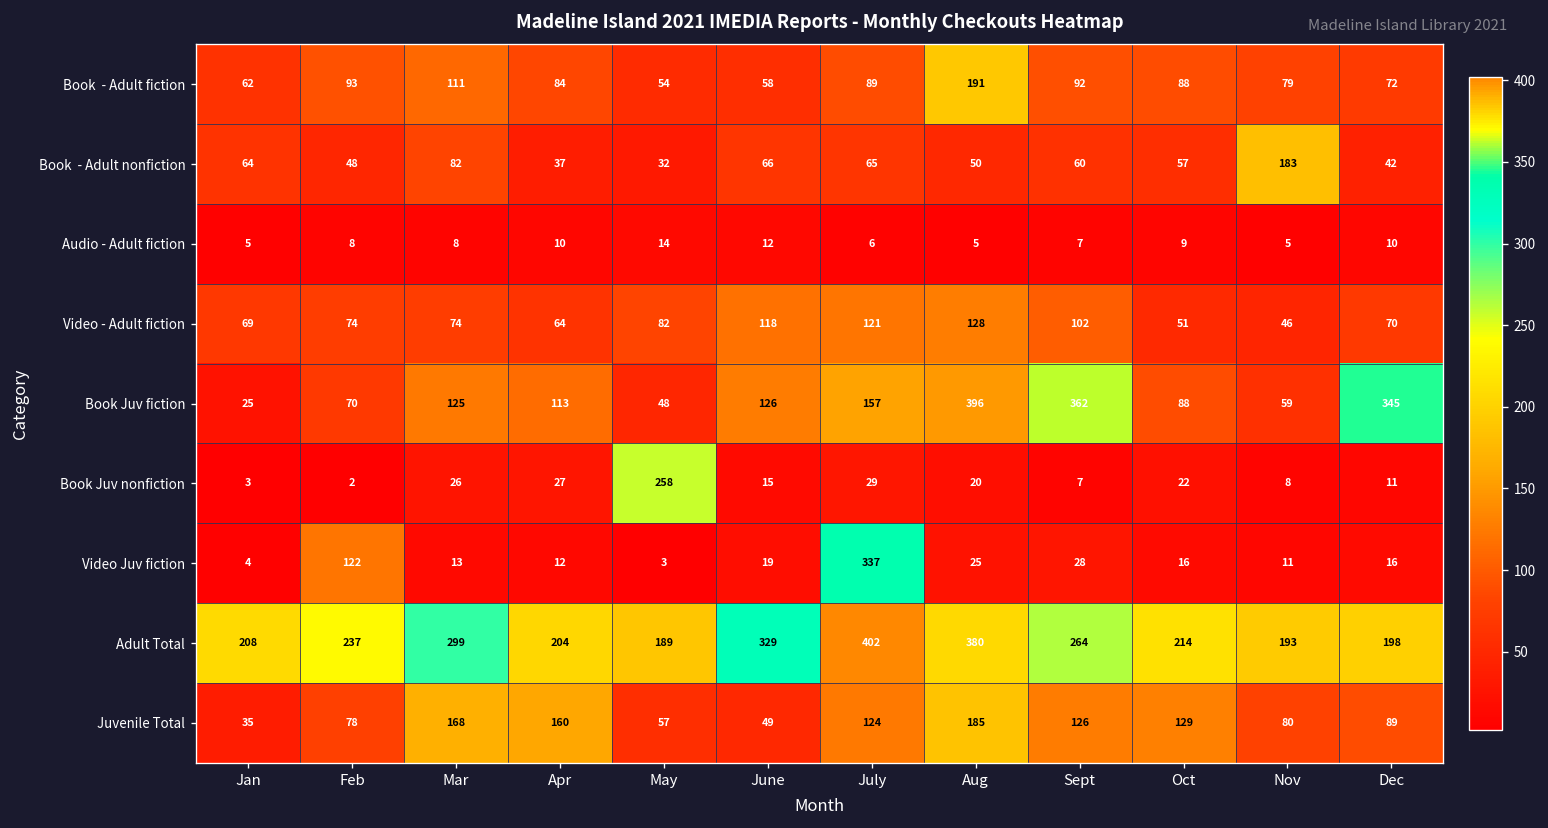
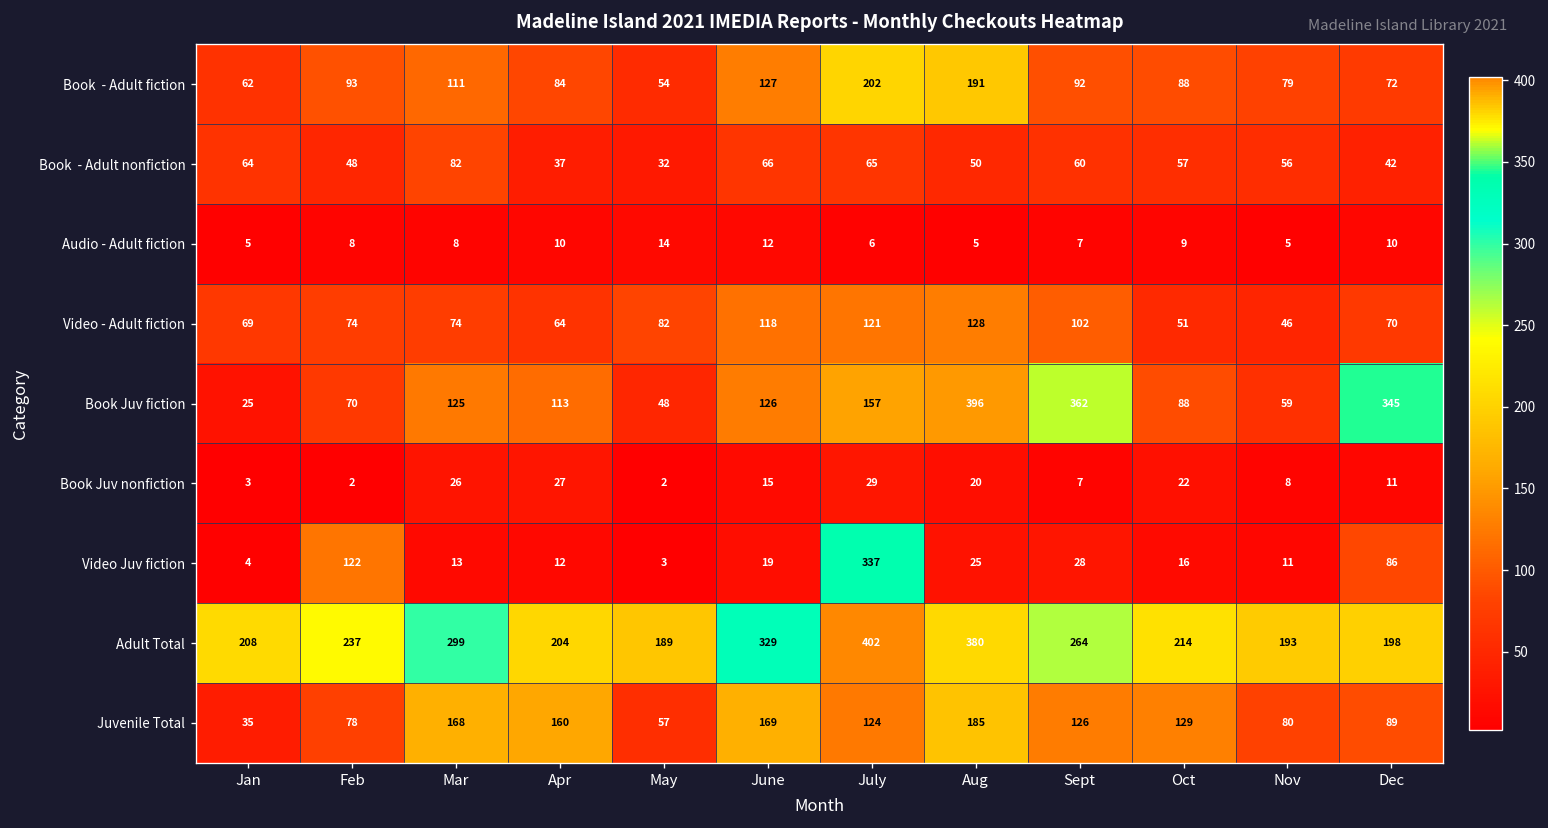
  {
    "Book - Adult fiction": {
      "Jan": 62,
      "Feb": 93,
      "Mar": 111,
      "Apr": 84,
      "May": 54,
-     "June": 58,
-     "July": 89,
+     "June": 127,
+     "July": 202,
      "Aug": 191,
      "Sept": 92,
      "Oct": 88,
      "Nov": 79,
      "Dec": 72
    },
    "Book - Adult nonfiction": {
      "Jan": 64,
      "Feb": 48,
      "Mar": 82,
      "Apr": 37,
      "May": 32,
      "June": 66,
      "July": 65,
      "Aug": 50,
      "Sept": 60,
      "Oct": 57,
-     "Nov": 183,
+     "Nov": 56,
      "Dec": 42
    },
    "Audio - Adult fiction": {
      "Jan": 5,
      "Feb": 8,
      "Mar": 8,
      "Apr": 10,
      "May": 14,
      "June": 12,
      "July": 6,
      "Aug": 5,
      "Sept": 7,
      "Oct": 9,
      "Nov": 5,
      "Dec": 10
    },
    "Video - Adult fiction": {
      "Jan": 69,
      "Feb": 74,
      "Mar": 74,
      "Apr": 64,
      "May": 82,
      "June": 118,
      "July": 121,
      "Aug": 128,
      "Sept": 102,
      "Oct": 51,
      "Nov": 46,
      "Dec": 70
    },
    "Book Juv fiction": {
      "Jan": 25,
      "Feb": 70,
      "Mar": 125,
      "Apr": 113,
      "May": 48,
      "June": 126,
      "July": 157,
      "Aug": 396,
      "Sept": 362,
      "Oct": 88,
      "Nov": 59,
      "Dec": 345
    },
    "Book Juv nonfiction": {
      "Jan": 3,
      "Feb": 2,
      "Mar": 26,
      "Apr": 27,
-     "May": 258,
+     "May": 2,
      "June": 15,
      "July": 29,
      "Aug": 20,
      "Sept": 7,
      "Oct": 22,
      "Nov": 8,
      "Dec": 11
    },
    "Video Juv fiction": {
      "Jan": 4,
      "Feb": 122,
      "Mar": 13,
      "Apr": 12,
      "May": 3,
      "June": 19,
      "July": 337,
      "Aug": 25,
      "Sept": 28,
      "Oct": 16,
      "Nov": 11,
-     "Dec": 16
+     "Dec": 86
    },
    "Adult Total": {
      "Jan": 208,
      "Feb": 237,
      "Mar": 299,
      "Apr": 204,
      "May": 189,
      "June": 329,
      "July": 402,
      "Aug": 380,
      "Sept": 264,
      "Oct": 214,
      "Nov": 193,
      "Dec": 198
    },
    "Juvenile Total": {
      "Jan": 35,
      "Feb": 78,
      "Mar": 168,
      "Apr": 160,
      "May": 57,
-     "June": 49,
+     "June": 169,
      "July": 124,
      "Aug": 185,
      "Sept": 126,
      "Oct": 129,
      "Nov": 80,
      "Dec": 89
    }
  }
